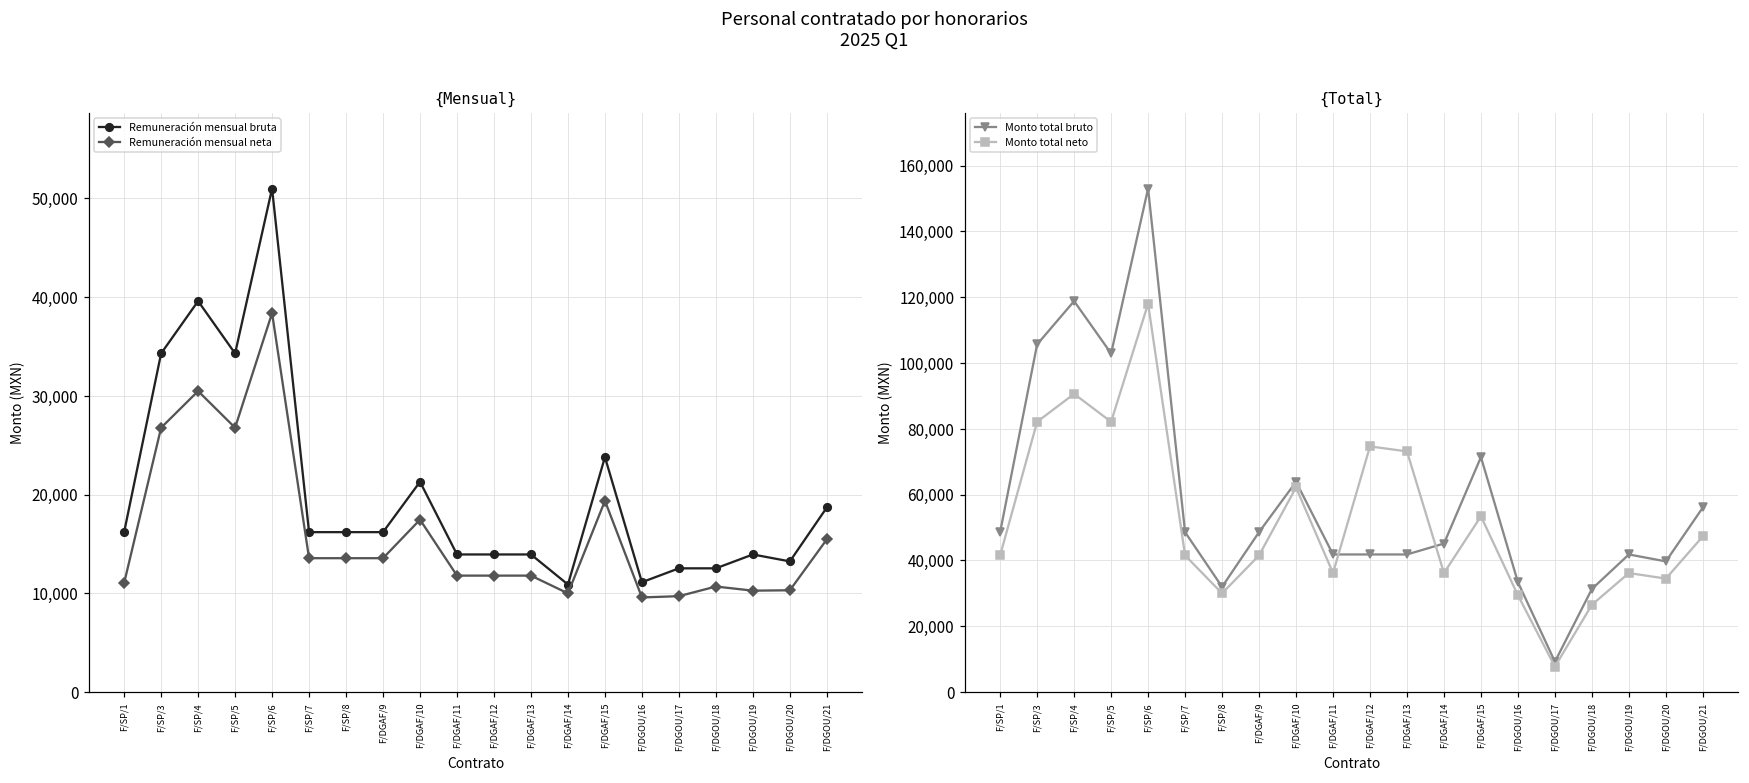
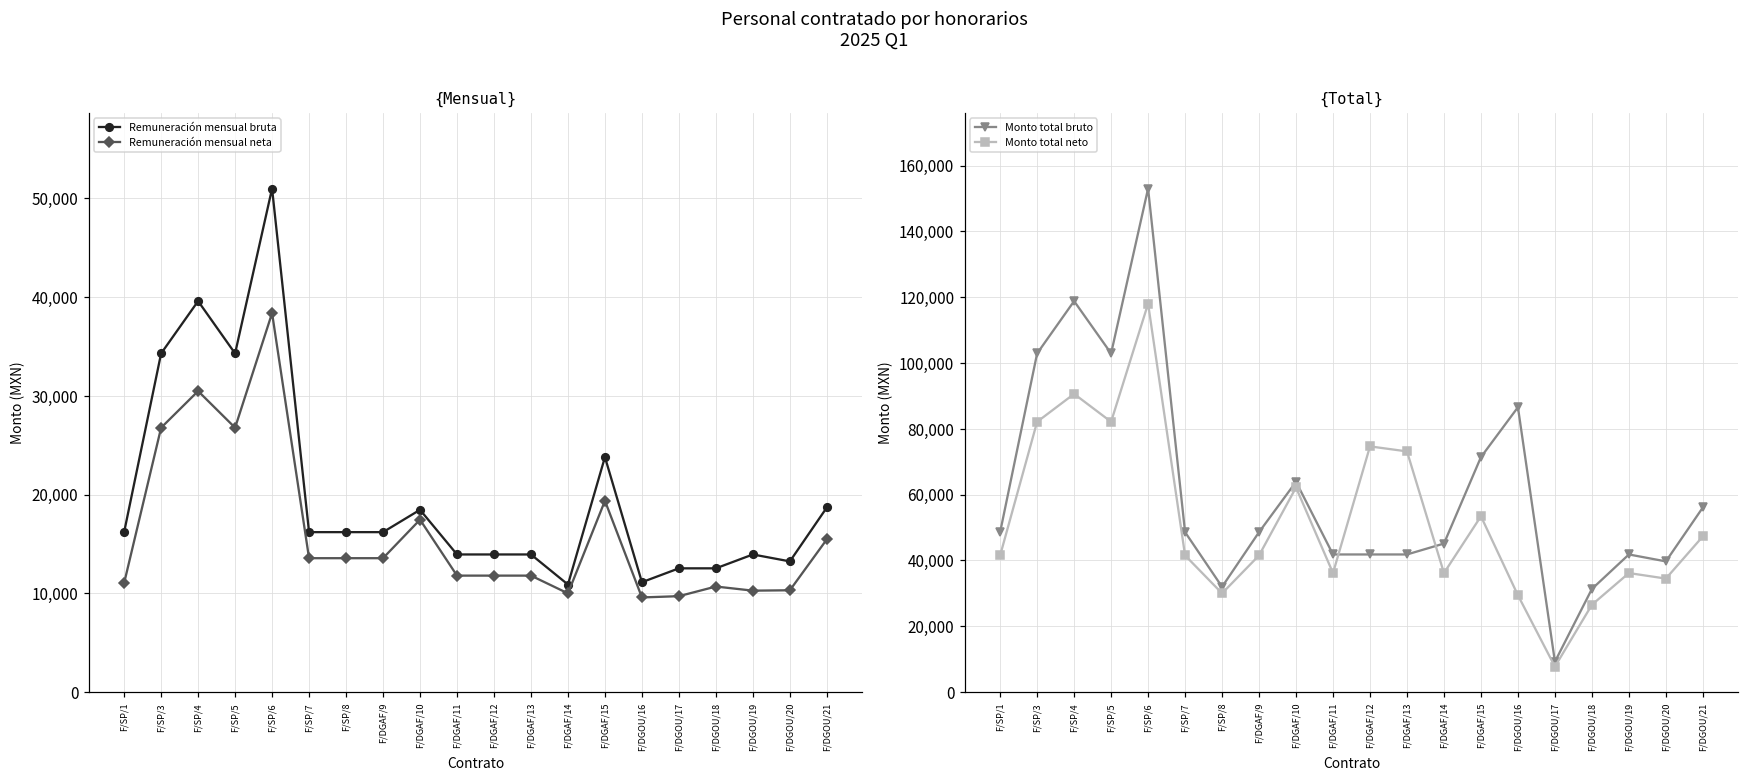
  {
    "{Mensual}": {
      "Remuneración mensual bruta": {
        "F/SP/1": "16,000",
        "F/SP/3": "34,000",
        "F/SP/4": "40,000",
        "F/SP/5": "34,000",
        "F/SP/6": "51,000",
        "F/SP/7": "16,000",
        "F/SP/8": "16,000",
        "F/DGAF/9": "16,000",
-       "F/DGAF/10": "21,000",
+       "F/DGAF/10": "18,000",
        "F/DGAF/11": "14,000",
        "F/DGAF/12": "14,000",
        "F/DGAF/13": "14,000",
        "F/DGAF/14": "11,000",
        "F/DGAF/15": "24,000",
        "F/DGOU/16": "11,000",
        "F/DGOU/17": "13,000",
        "F/DGOU/18": "13,000",
        "F/DGOU/19": "14,000",
        "F/DGOU/20": "13,000",
        "F/DGOU/21": "19,000"
      },
      "Remuneración mensual neta": {
        "F/SP/1": "11,000",
        "F/SP/3": "27,000",
        "F/SP/4": "30,000",
        "F/SP/5": "27,000",
        "F/SP/6": "38,000",
        "F/SP/7": "14,000",
        "F/SP/8": "14,000",
        "F/DGAF/9": "14,000",
        "F/DGAF/10": "17,000",
        "F/DGAF/11": "12,000",
        "F/DGAF/12": "12,000",
        "F/DGAF/13": "12,000",
        "F/DGAF/14": "10,000",
        "F/DGAF/15": "19,000",
        "F/DGOU/16": "10,000",
        "F/DGOU/17": "10,000",
        "F/DGOU/18": "11,000",
        "F/DGOU/19": "10,000",
        "F/DGOU/20": "10,000",
        "F/DGOU/21": "15,000"
      }
    },
    "{Total}": {
      "Monto total bruto": {
        "F/SP/1": "49,000",
-       "F/SP/3": "106,000",
+       "F/SP/3": "103,000",
        "F/SP/4": "119,000",
        "F/SP/5": "103,000",
        "F/SP/6": "153,000",
        "F/SP/7": "49,000",
        "F/SP/8": "32,000",
        "F/DGAF/9": "49,000",
        "F/DGAF/10": "64,000",
        "F/DGAF/11": "42,000",
        "F/DGAF/12": "42,000",
        "F/DGAF/13": "42,000",
        "F/DGAF/14": "45,000",
        "F/DGAF/15": "71,000",
-       "F/DGOU/16": "33,000",
+       "F/DGOU/16": "87,000",
        "F/DGOU/17": "9,000",
        "F/DGOU/18": "31,000",
        "F/DGOU/19": "42,000",
        "F/DGOU/20": "40,000",
        "F/DGOU/21": "56,000"
      },
      "Monto total neto": {
        "F/SP/1": "42,000",
        "F/SP/3": "82,000",
        "F/SP/4": "91,000",
        "F/SP/5": "82,000",
        "F/SP/6": "118,000",
        "F/SP/7": "42,000",
        "F/SP/8": "30,000",
        "F/DGAF/9": "42,000",
        "F/DGAF/10": "62,000",
        "F/DGAF/11": "36,000",
        "F/DGAF/12": "75,000",
        "F/DGAF/13": "73,000",
        "F/DGAF/14": "36,000",
        "F/DGAF/15": "53,000",
        "F/DGOU/16": "29,000",
        "F/DGOU/17": "8,000",
        "F/DGOU/18": "27,000",
        "F/DGOU/19": "36,000",
        "F/DGOU/20": "34,000",
        "F/DGOU/21": "47,000"
      }
    }
  }
